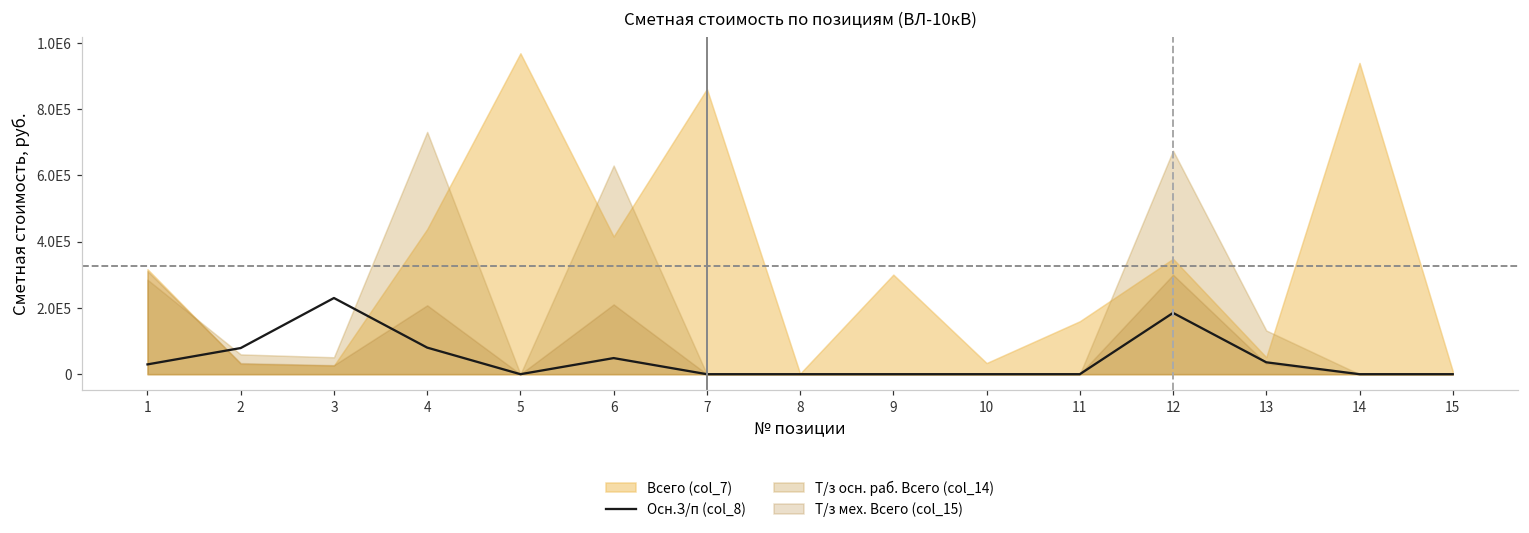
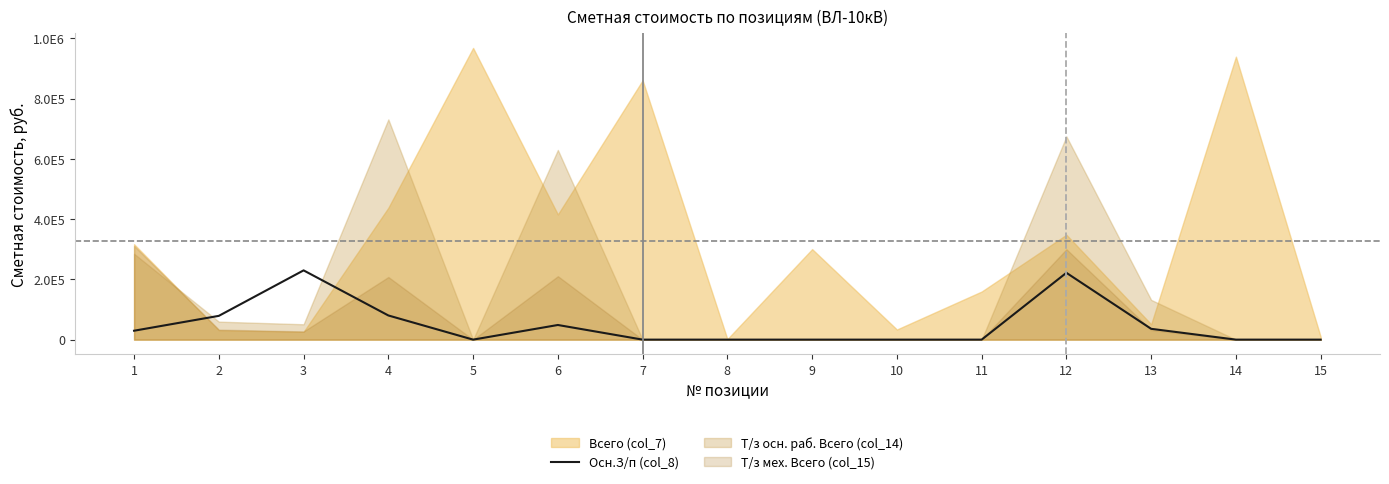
  {
    "Осн.З/п (col_8)": {
      "1": 30000,
      "2": 80000,
      "3": 230000,
      "4": 80000,
      "6": 50000,
-     "12": 180000
+     "12": 220000
    }
  }
